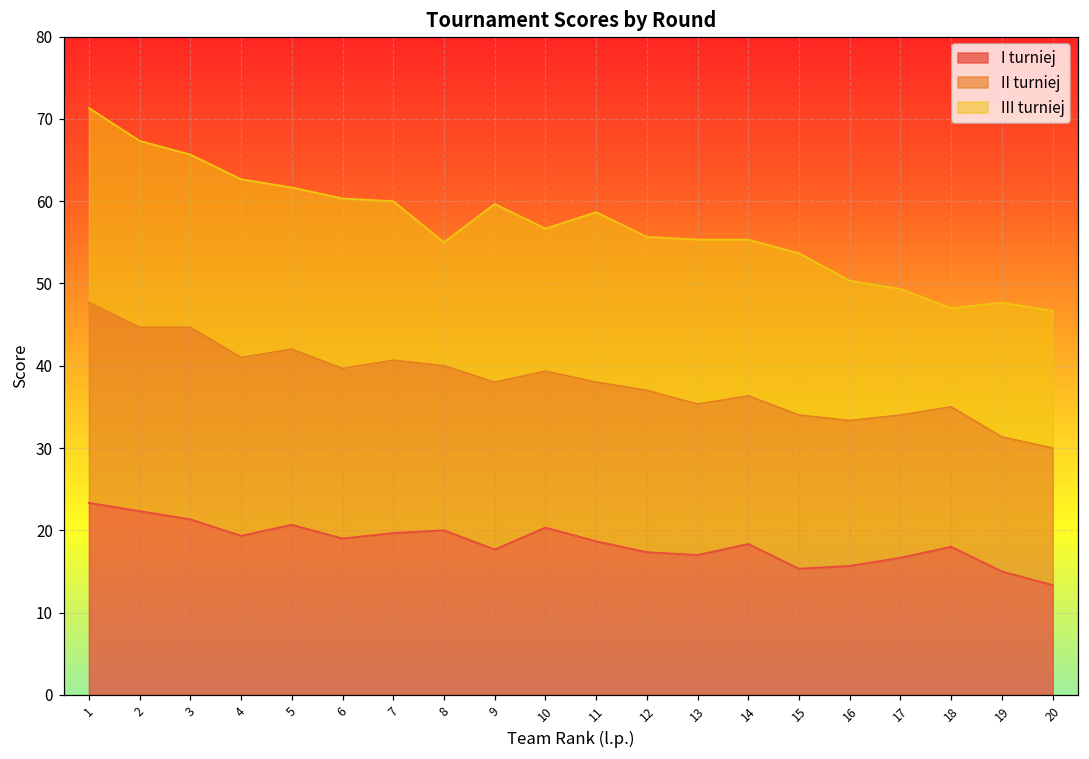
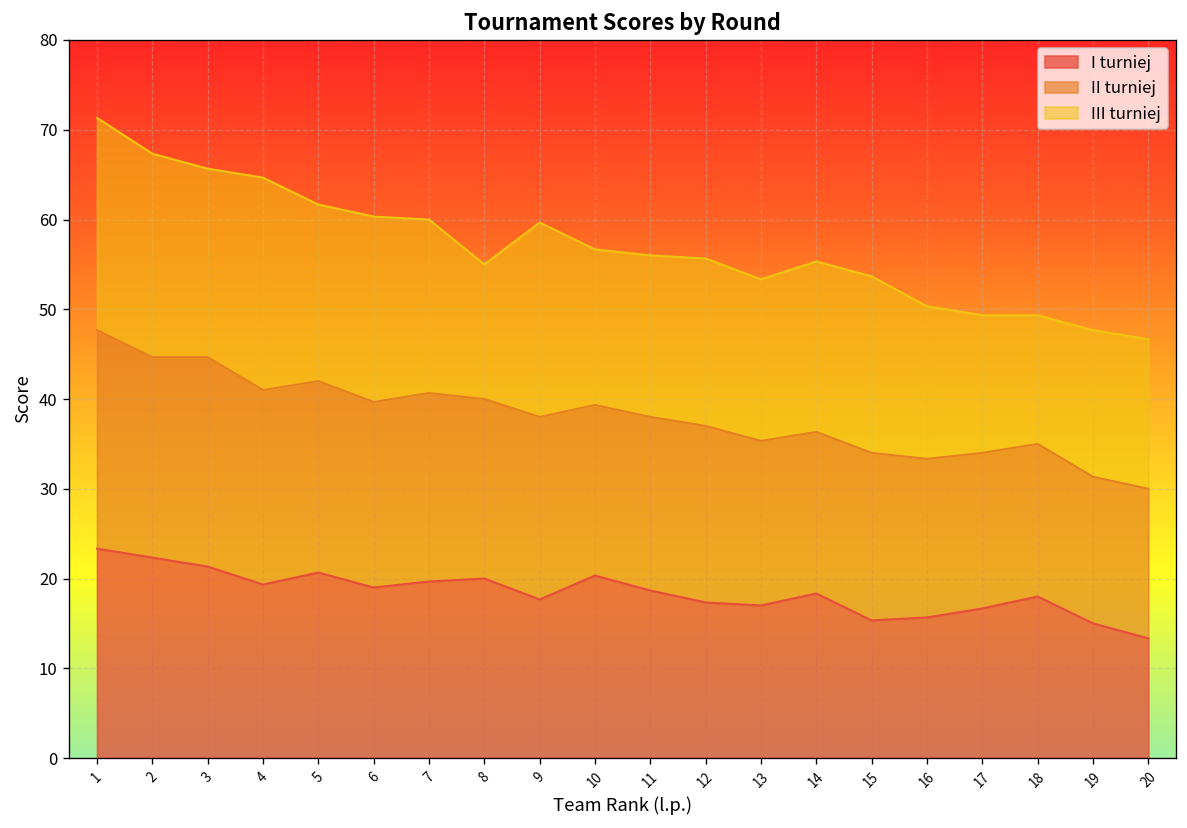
  {
    "III turniej": {
      "1": 24,
      "2": 23,
      "3": 21,
-     "4": 22,
+     "4": 24,
      "5": 20,
      "6": 21,
      "7": 19,
      "8": 15,
      "9": 22,
      "10": 17,
-     "11": 21,
+     "11": 18,
      "12": 19,
-     "13": 20,
+     "13": 18,
      "14": 19,
      "15": 20,
      "16": 17,
      "17": 15,
-     "18": 12,
+     "18": 14,
      "19": 16,
      "20": 17
    }
  }
